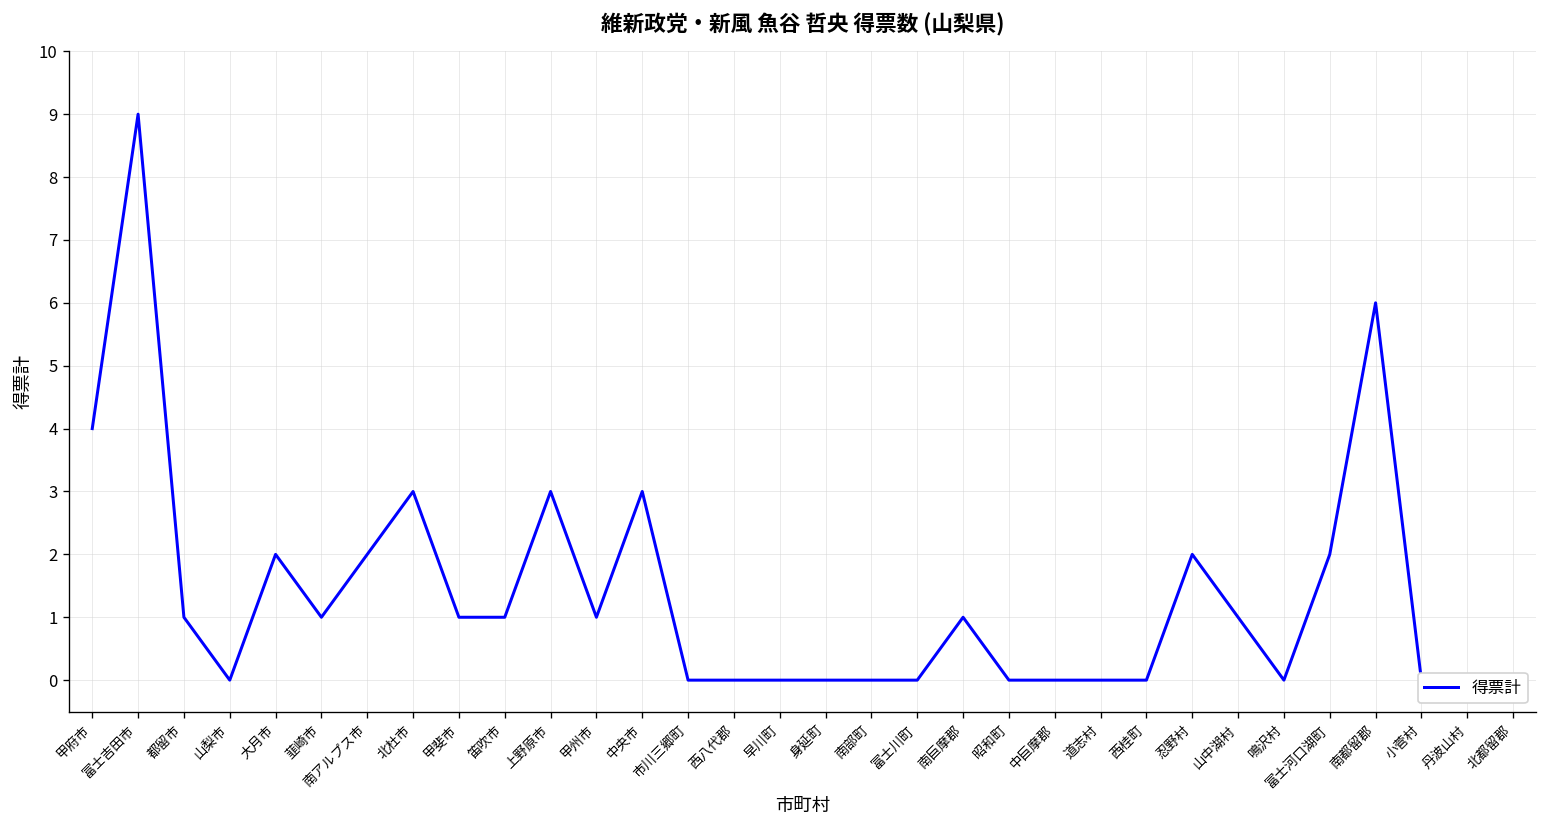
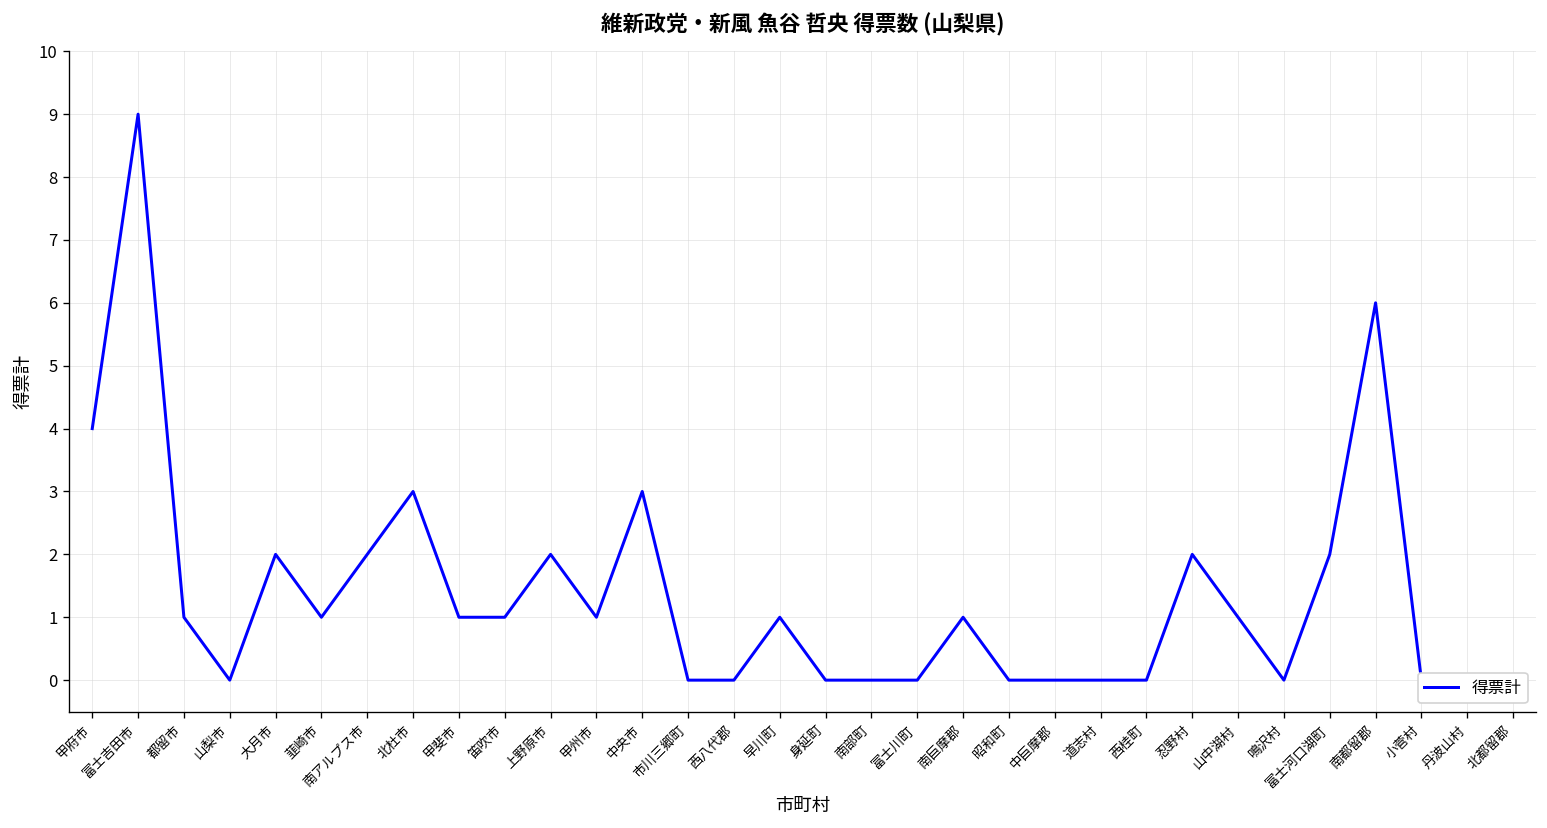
  {
    "甲府市": 4,
    "富士吉田市": 9,
    "都留市": 1,
    "山梨市": 0,
    "大月市": 2,
    "韮崎市": 1,
    "南アルプス市": 2,
    "北杜市": 3,
    "甲斐市": 1,
    "笛吹市": 1,
-   "上野原市": 3,
+   "上野原市": 2,
    "甲州市": 1,
    "中央市": 3,
    "市川三郷町": 0,
    "西八代郡": 0,
-   "早川町": 0,
+   "早川町": 1,
    "身延町": 0,
    "南部町": 0,
    "富士川町": 0,
    "南巨摩郡": 1,
    "昭和町": 0,
    "中巨摩郡": 0,
    "道志村": 0,
    "西桂町": 0,
    "忍野村": 2,
    "山中湖村": 1,
    "鳴沢村": 0,
    "富士河口湖町": 2,
    "南都留郡": 6
  }
